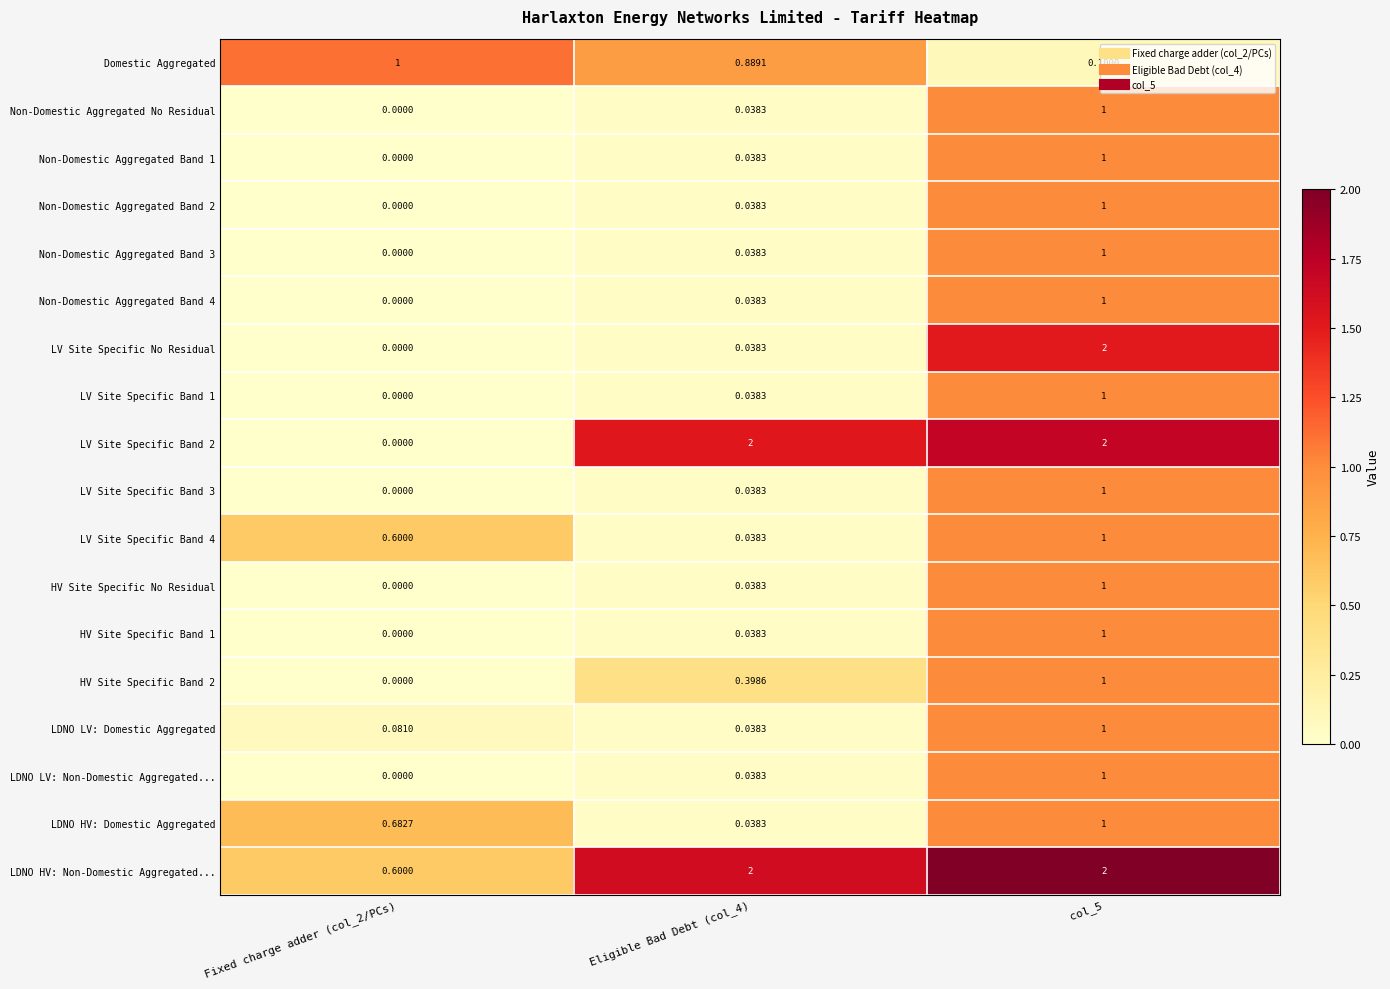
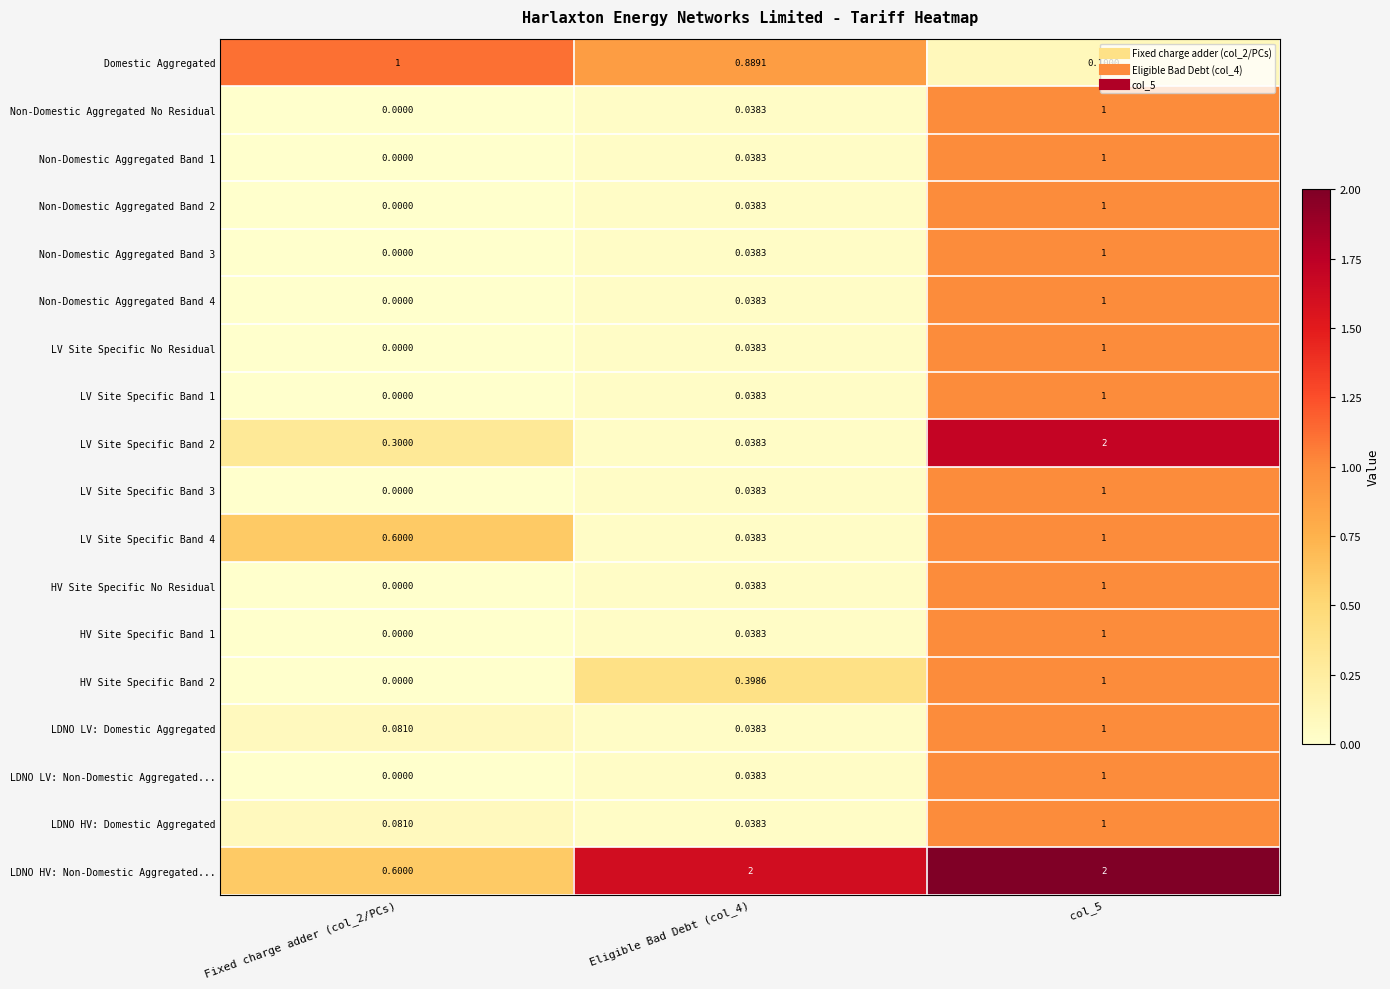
  {
    "Domestic Aggregated": {
      "Fixed charge adder (col_2/PCs)": 1,
      "Eligible Bad Debt (col_4)": 0.8891
    },
    "Non-Domestic Aggregated No Residual": {
      "Fixed charge adder (col_2/PCs)": 0.0000,
      "Eligible Bad Debt (col_4)": 0.0383,
      "col_5": 1
    },
    "Non-Domestic Aggregated Band 1": {
      "Fixed charge adder (col_2/PCs)": 0.0000,
      "Eligible Bad Debt (col_4)": 0.0383,
      "col_5": 1
    },
    "Non-Domestic Aggregated Band 2": {
      "Fixed charge adder (col_2/PCs)": 0.0000,
      "Eligible Bad Debt (col_4)": 0.0383,
      "col_5": 1
    },
    "Non-Domestic Aggregated Band 3": {
      "Fixed charge adder (col_2/PCs)": 0.0000,
      "Eligible Bad Debt (col_4)": 0.0383,
      "col_5": 1
    },
    "Non-Domestic Aggregated Band 4": {
      "Fixed charge adder (col_2/PCs)": 0.0000,
      "Eligible Bad Debt (col_4)": 0.0383,
      "col_5": 1
    },
    "LV Site Specific No Residual": {
      "Fixed charge adder (col_2/PCs)": 0.0000,
      "Eligible Bad Debt (col_4)": 0.0383,
-     "col_5": 2
+     "col_5": 1
    },
    "LV Site Specific Band 1": {
      "Fixed charge adder (col_2/PCs)": 0.0000,
      "Eligible Bad Debt (col_4)": 0.0383,
      "col_5": 1
    },
    "LV Site Specific Band 2": {
-     "Fixed charge adder (col_2/PCs)": 0.0000,
-     "Eligible Bad Debt (col_4)": 2,
+     "Fixed charge adder (col_2/PCs)": 0.3000,
+     "Eligible Bad Debt (col_4)": 0.0383,
      "col_5": 2
    },
    "LV Site Specific Band 3": {
      "Fixed charge adder (col_2/PCs)": 0.0000,
      "Eligible Bad Debt (col_4)": 0.0383,
      "col_5": 1
    },
    "LV Site Specific Band 4": {
      "Fixed charge adder (col_2/PCs)": 0.6000,
      "Eligible Bad Debt (col_4)": 0.0383,
      "col_5": 1
    },
    "HV Site Specific No Residual": {
      "Fixed charge adder (col_2/PCs)": 0.0000,
      "Eligible Bad Debt (col_4)": 0.0383,
      "col_5": 1
    },
    "HV Site Specific Band 1": {
      "Fixed charge adder (col_2/PCs)": 0.0000,
      "Eligible Bad Debt (col_4)": 0.0383,
      "col_5": 1
    },
    "HV Site Specific Band 2": {
      "Fixed charge adder (col_2/PCs)": 0.0000,
      "Eligible Bad Debt (col_4)": 0.3986,
      "col_5": 1
    },
    "LDNO LV: Domestic Aggregated": {
      "Fixed charge adder (col_2/PCs)": 0.0810,
      "Eligible Bad Debt (col_4)": 0.0383,
      "col_5": 1
    },
    "LDNO LV: Non-Domestic Aggregated...": {
      "Fixed charge adder (col_2/PCs)": 0.0000,
      "Eligible Bad Debt (col_4)": 0.0383,
      "col_5": 1
    },
    "LDNO HV: Domestic Aggregated": {
-     "Fixed charge adder (col_2/PCs)": 0.6827,
+     "Fixed charge adder (col_2/PCs)": 0.0810,
      "Eligible Bad Debt (col_4)": 0.0383,
      "col_5": 1
    },
    "LDNO HV: Non-Domestic Aggregated...": {
      "Fixed charge adder (col_2/PCs)": 0.6000,
      "Eligible Bad Debt (col_4)": 2,
      "col_5": 2
    }
  }
